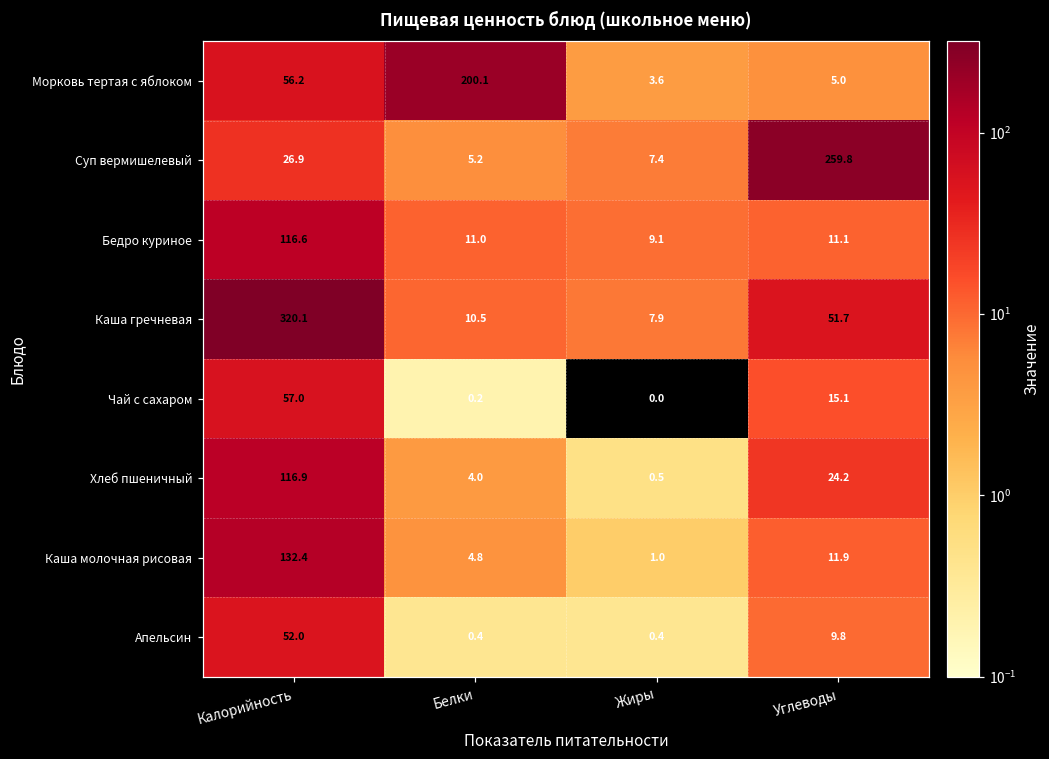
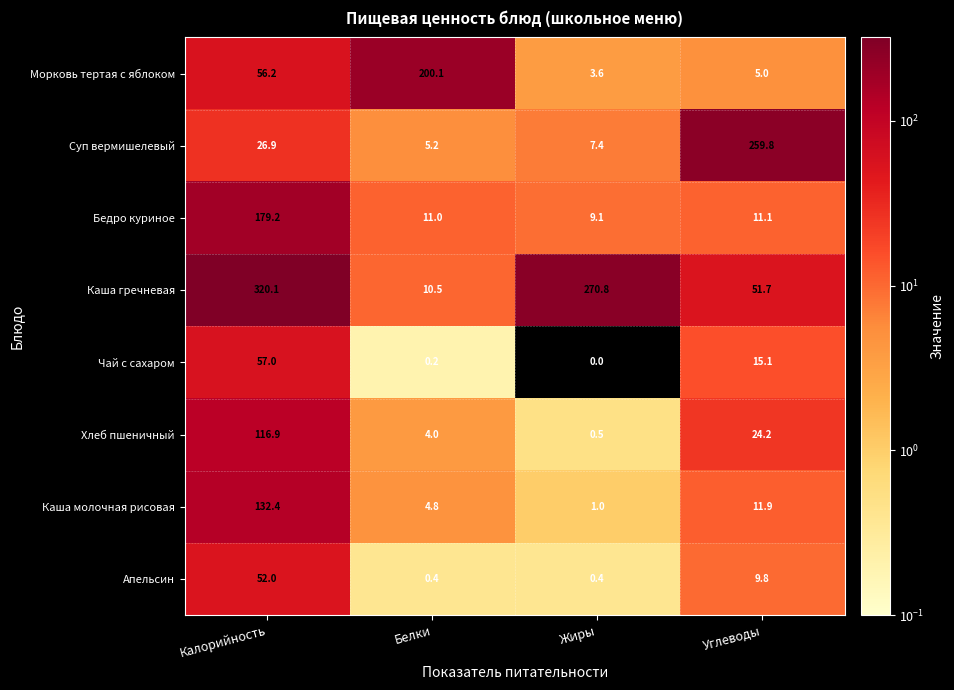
  {
    "Морковь тертая с яблоком": {
      "Калорийность": 56.2,
      "Белки": 200.1,
      "Жиры": 3.6,
      "Углеводы": 5.0
    },
    "Суп вермишелевый": {
      "Калорийность": 26.9,
      "Белки": 5.2,
      "Жиры": 7.4,
      "Углеводы": 259.8
    },
    "Бедро куриное": {
-     "Калорийность": 116.6,
+     "Калорийность": 179.2,
      "Белки": 11.0,
      "Жиры": 9.1,
      "Углеводы": 11.1
    },
    "Каша гречневая": {
      "Калорийность": 320.1,
      "Белки": 10.5,
-     "Жиры": 7.9,
+     "Жиры": 270.8,
      "Углеводы": 51.7
    },
    "Чай с сахаром": {
      "Калорийность": 57.0,
      "Белки": 0.2,
      "Жиры": 0.0,
      "Углеводы": 15.1
    },
    "Хлеб пшеничный": {
      "Калорийность": 116.9,
      "Белки": 4.0,
      "Жиры": 0.5,
      "Углеводы": 24.2
    },
    "Каша молочная рисовая": {
      "Калорийность": 132.4,
      "Белки": 4.8,
      "Жиры": 1.0,
      "Углеводы": 11.9
    },
    "Апельсин": {
      "Калорийность": 52.0,
      "Белки": 0.4,
      "Жиры": 0.4,
      "Углеводы": 9.8
    }
  }
